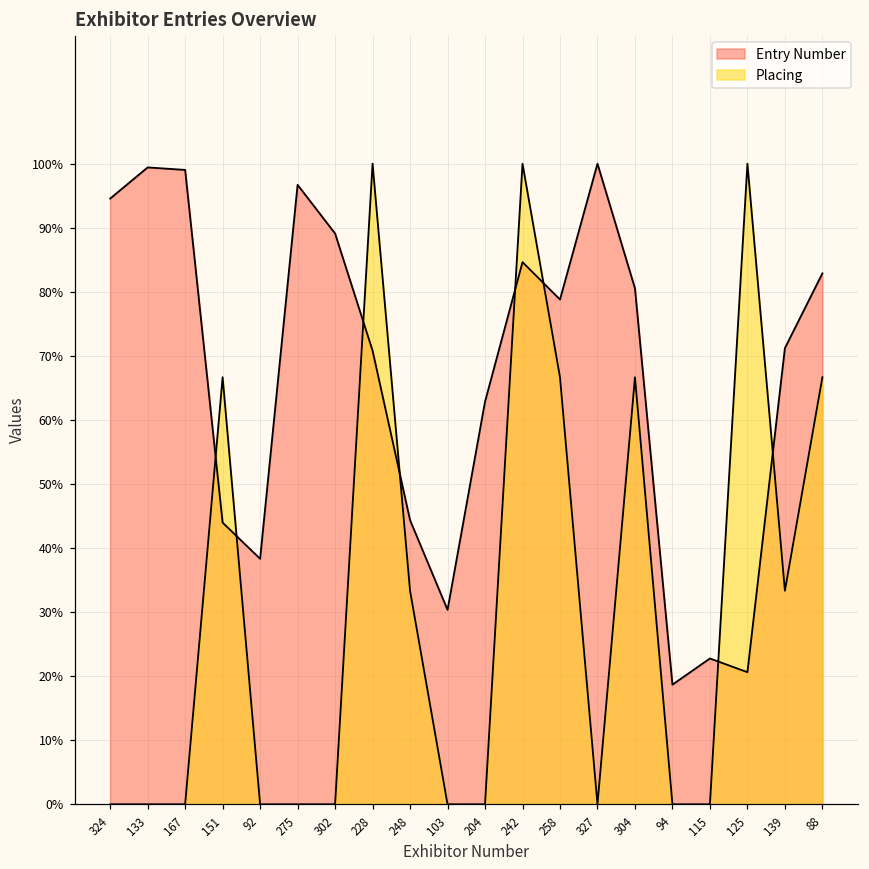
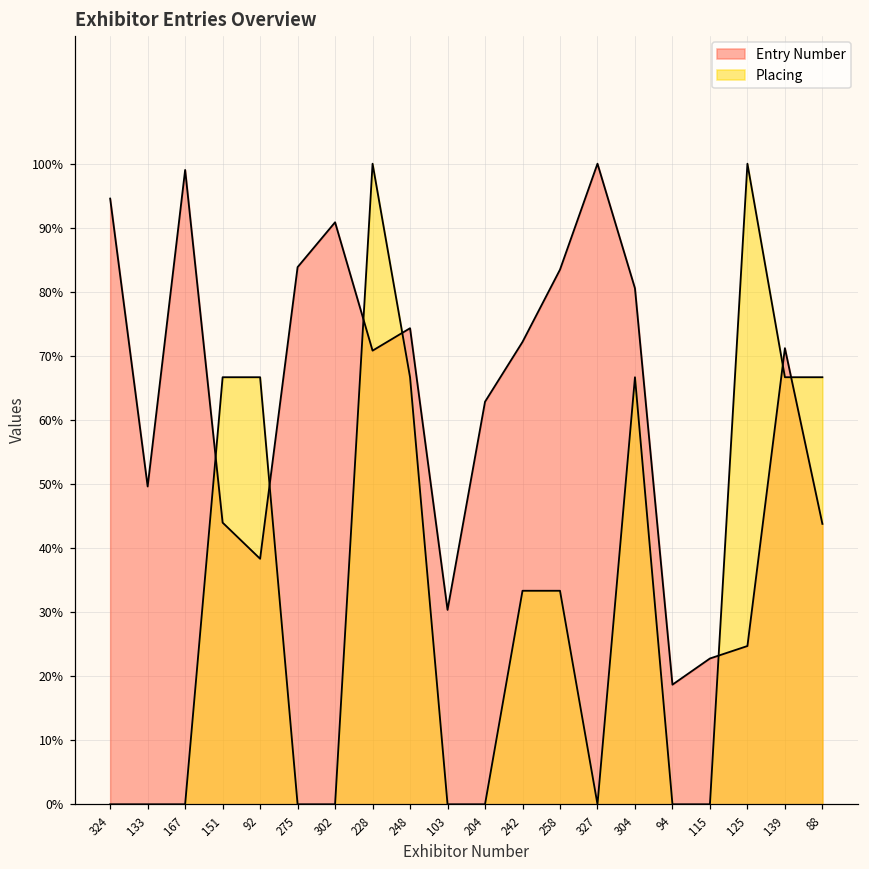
  {
    "Entry Number": {
      "324": "95%",
-     "133": "99%",
+     "133": "50%",
      "167": "99%",
      "151": "44%",
      "92": "38%",
-     "275": "97%",
-     "302": "89%",
+     "275": "84%",
+     "302": "91%",
      "228": "71%",
-     "248": "44%",
+     "248": "74%",
      "103": "30%",
      "204": "63%",
-     "242": "85%",
-     "258": "79%",
+     "242": "72%",
+     "258": "83%",
      "327": "100%",
      "304": "81%",
      "94": "19%",
      "115": "23%",
-     "125": "21%",
+     "125": "25%",
      "139": "71%",
-     "88": "83%"
+     "88": "44%"
    },
    "Placing": {
      "324": "0%",
      "133": "0%",
      "167": "0%",
      "151": "67%",
-     "92": "0%",
+     "92": "67%",
      "275": "0%",
      "302": "0%",
      "228": "100%",
-     "248": "33%",
+     "248": "67%",
      "103": "0%",
      "204": "0%",
-     "242": "100%",
-     "258": "67%",
+     "242": "33%",
+     "258": "33%",
      "327": "0%",
      "304": "67%",
      "94": "0%",
      "115": "0%",
      "125": "100%",
-     "139": "33%",
+     "139": "67%",
      "88": "67%"
    }
  }
